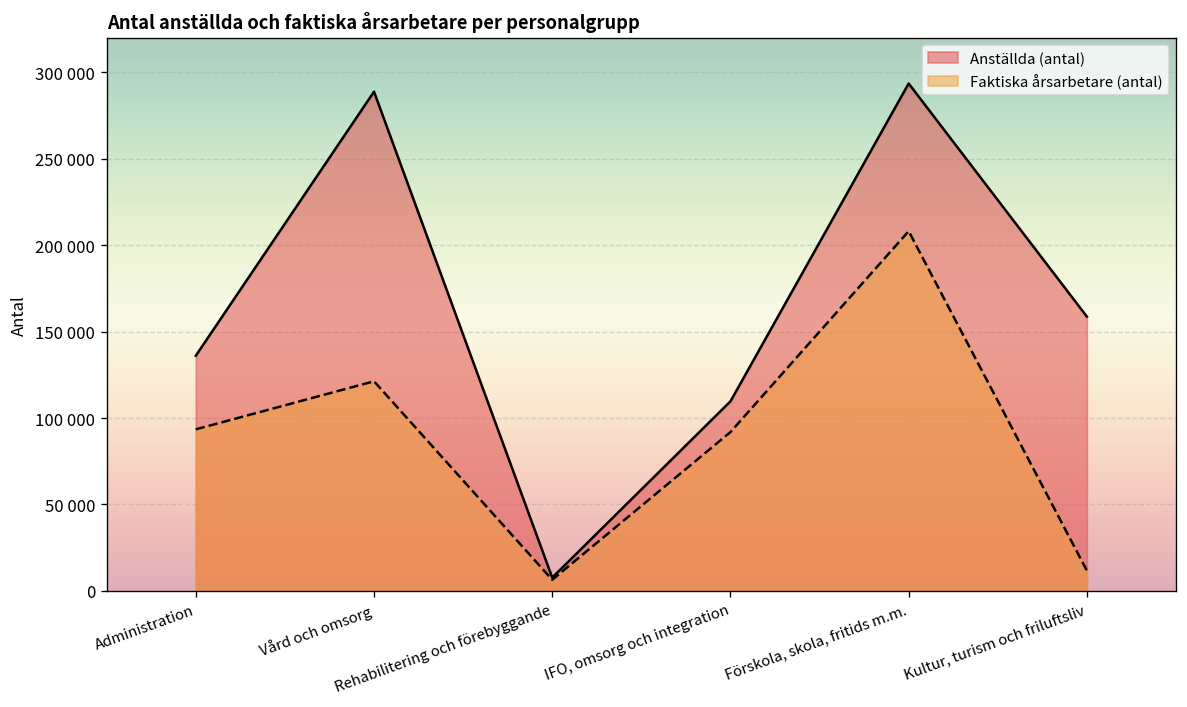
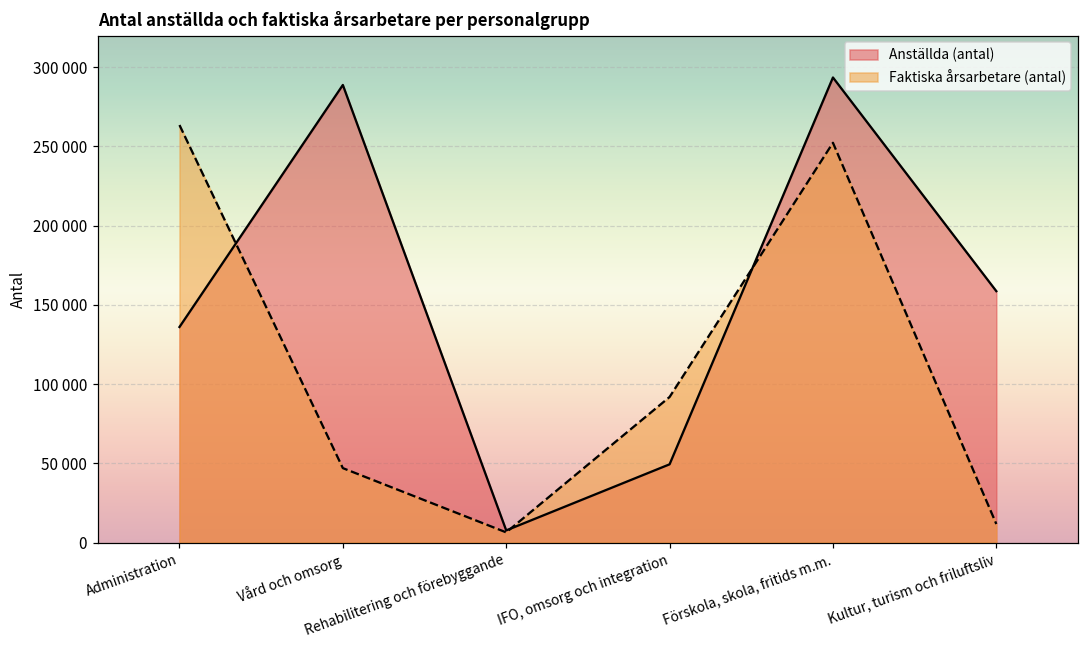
  {
    "Anställda (antal)": {
      "Administration": 136000,
      "Vård och omsorg": 289000,
-     "IFO, omsorg och integration": 110000,
+     "IFO, omsorg och integration": 49000,
      "Förskola, skola, fritids m.m.": 294000,
      "Kultur, turism och friluftsliv": 159000
    },
    "Faktiska årsarbetare (antal)": {
-     "Administration": 93000,
-     "Vård och omsorg": 121000,
+     "Administration": 264000,
+     "Vård och omsorg": 47000,
      "IFO, omsorg och integration": 92000,
-     "Förskola, skola, fritids m.m.": 208000,
+     "Förskola, skola, fritids m.m.": 252000,
      "Kultur, turism och friluftsliv": 12000
    }
  }
